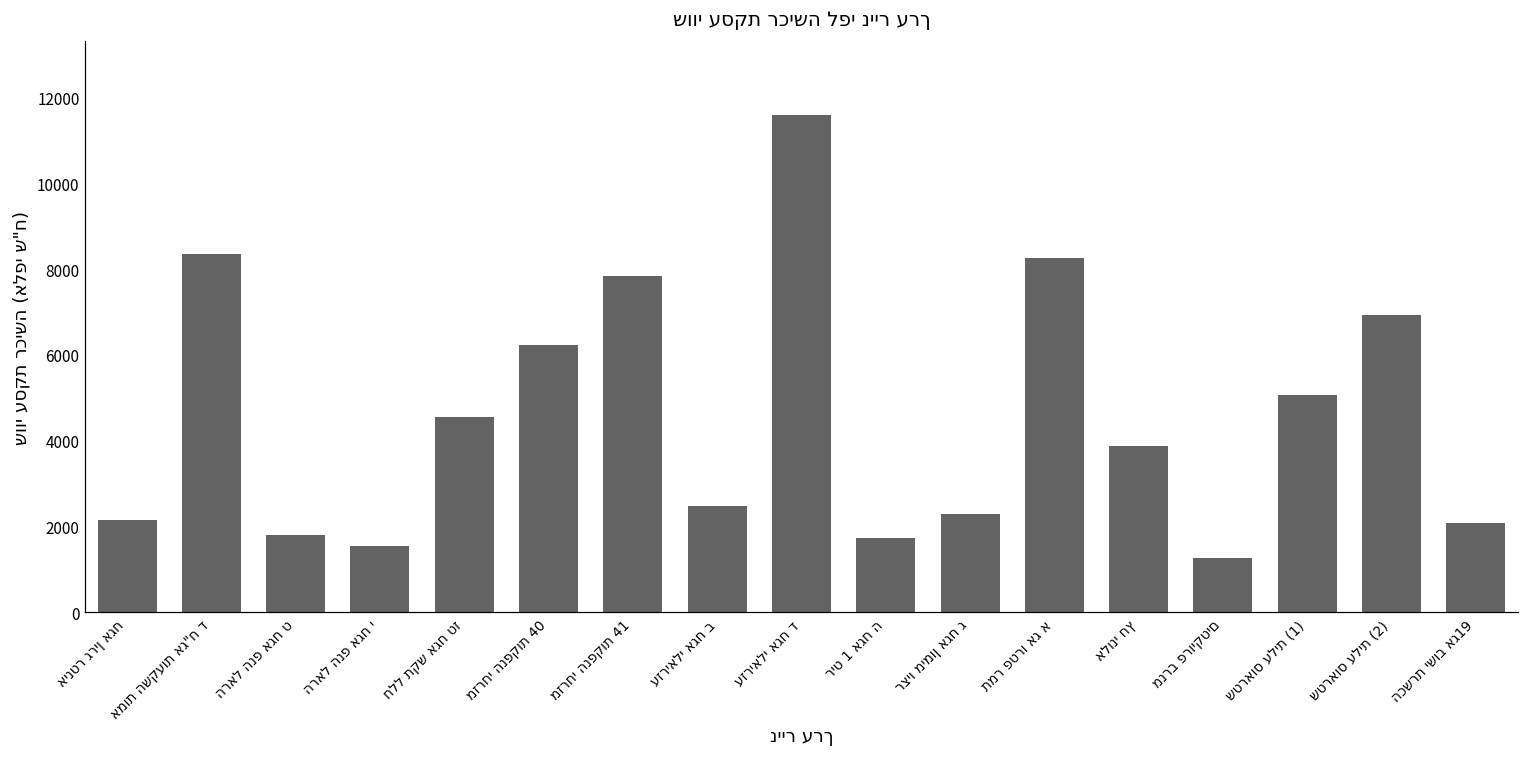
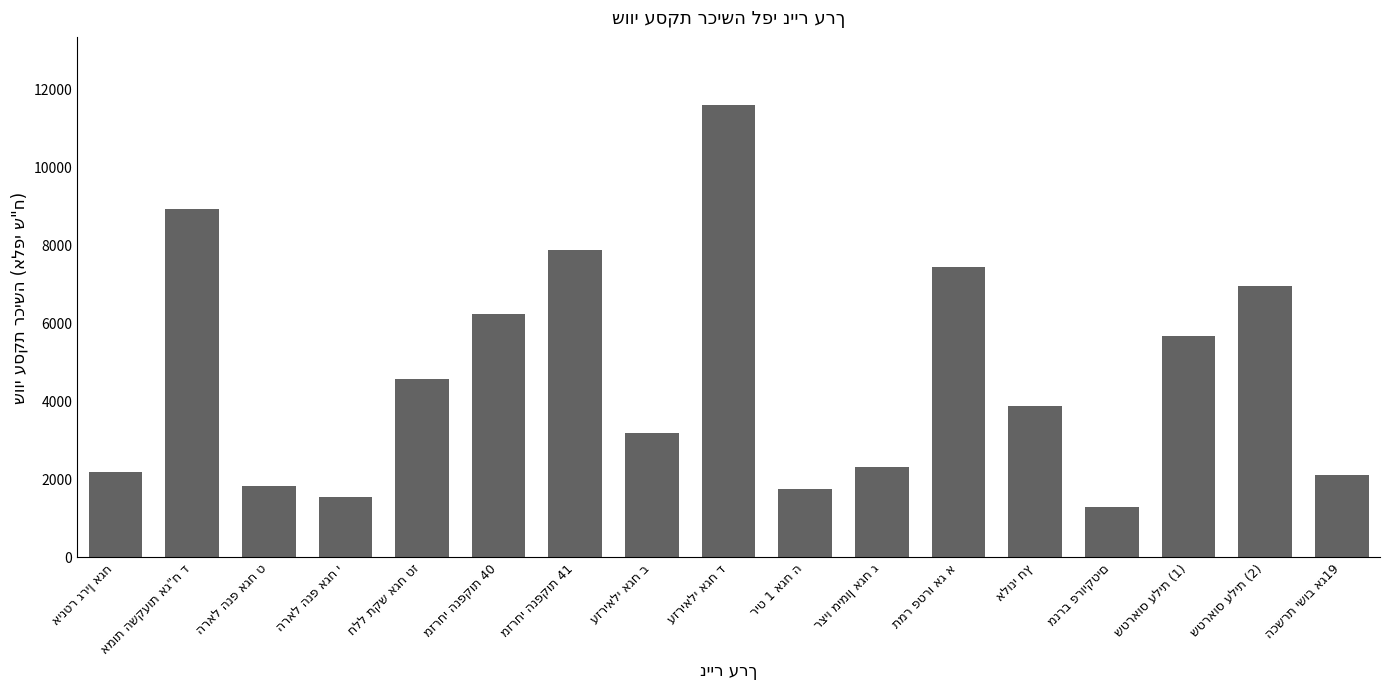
  {
    "אינטר גרין אגח": 2200,
-   "אמות השקעות אג\"ח ד": 8400,
+   "אמות השקעות אג\"ח ד": 8900,
    "הראל הנפ אגח ט": 1800,
    "הראל הנפ אגח י": 1500,
    "חלל תקש אגח טז": 4600,
    "מזרחי הנפקות 40": 6200,
    "מזרחי הנפקות 41": 7900,
-   "עזריאלי אגח ב": 2500,
+   "עזריאלי אגח ב": 3200,
    "עזריאלי אגח ד": 11600,
    "ריט 1 אגח ה": 1700,
    "רציו מימון אגח ג": 2300,
-   "תמר פטרו אג א": 8300,
+   "תמר פטרו אג א": 7400,
    "אלוני חץ": 3900,
    "מנרב פרויקטים": 1300,
-   "שטראוס עלית (1)": 5100,
+   "שטראוס עלית (1)": 5700,
    "שטראוס עלית (2)": 6900,
    "הכשרת ישוב אג19": 2100
  }
